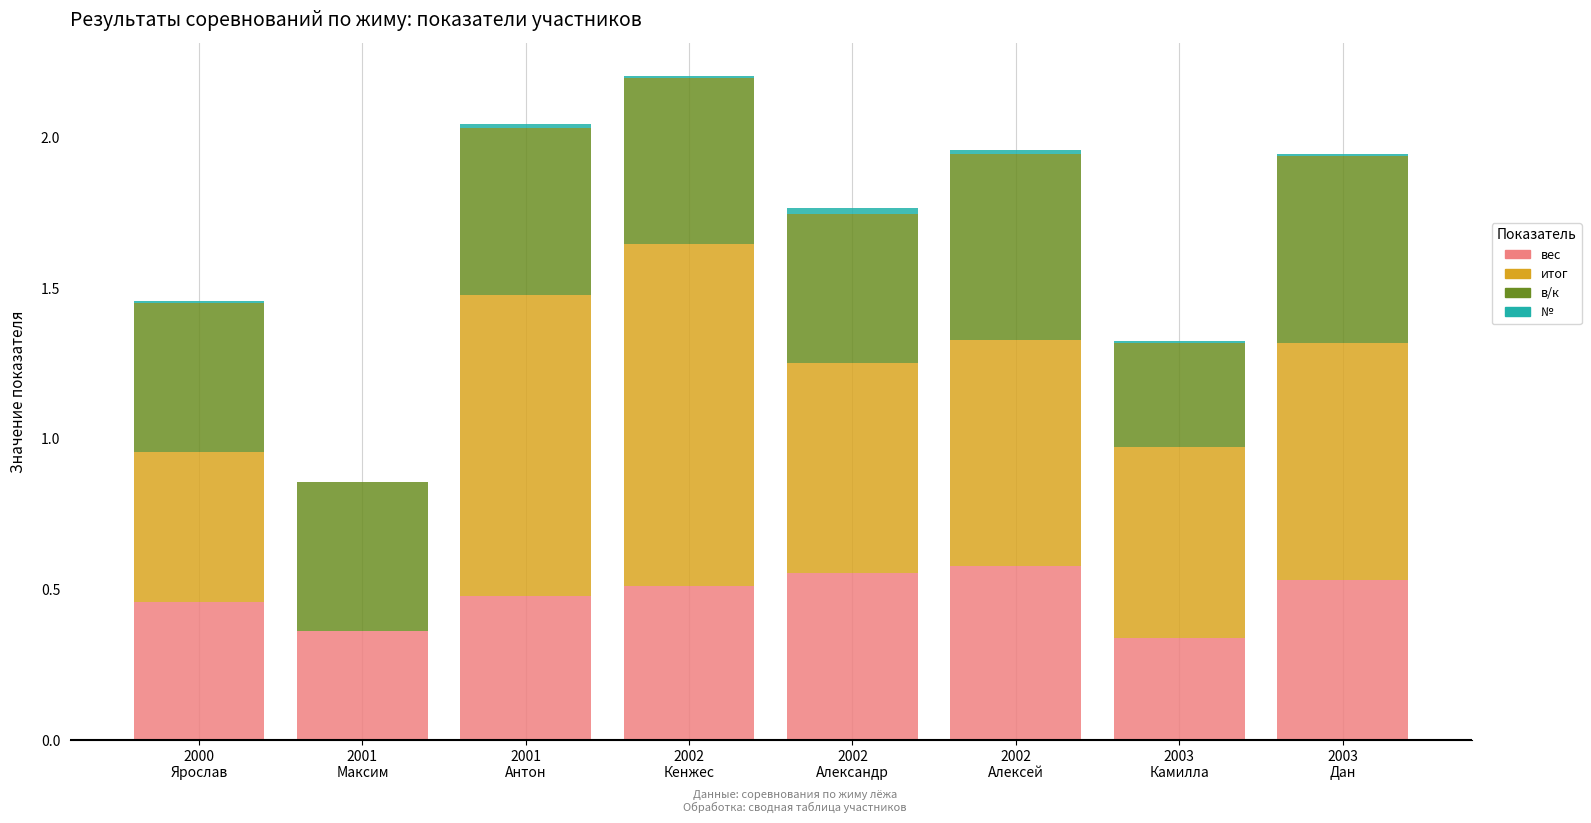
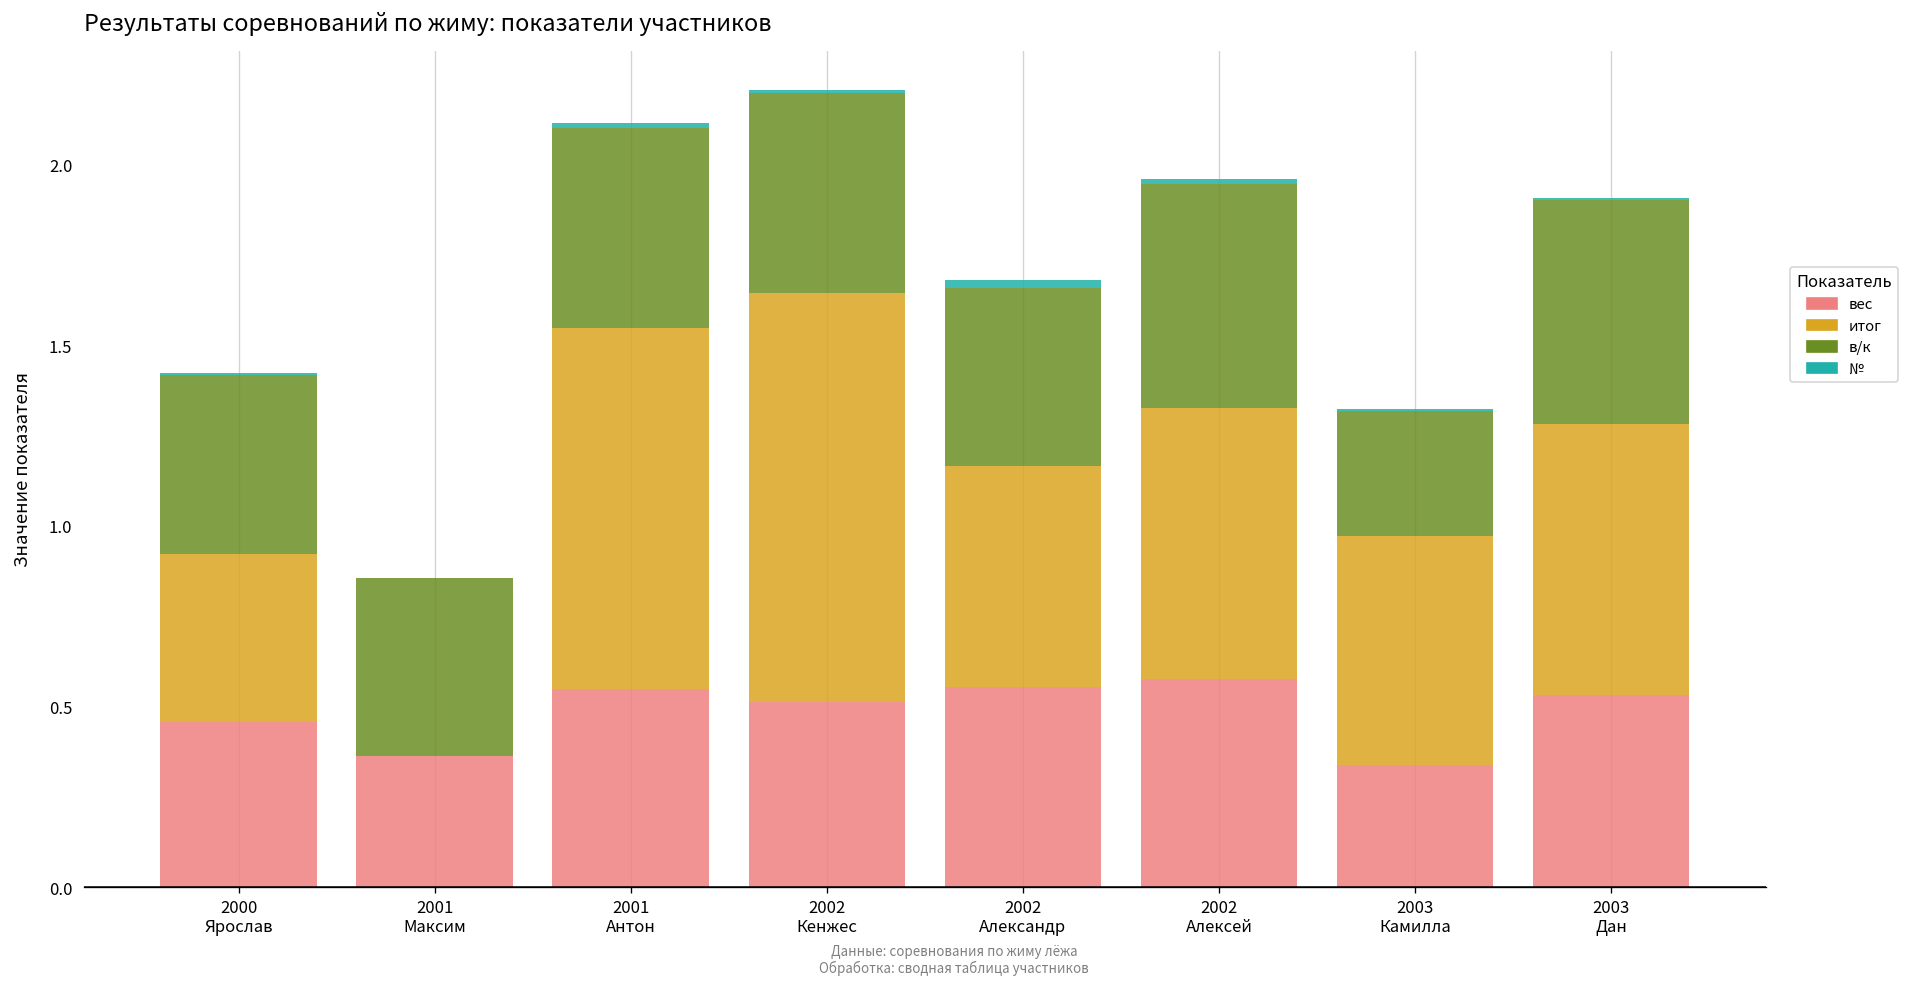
  {
    "вес": {
      "2000 Ярослав": 0.46,
      "2001 Максим": 0.36,
-     "2001 Антон": 0.48,
+     "2001 Антон": 0.55,
      "2002 Кенжес": 0.51,
      "2002 Александр": 0.55,
      "2002 Алексей": 0.58,
      "2003 Камилла": 0.34,
      "2003 Дан": 0.53
    },
    "итог": {
-     "2000 Ярослав": 0.50,
+     "2000 Ярослав": 0.47,
      "2001 Максим": 0.00,
      "2001 Антон": 1.00,
      "2002 Кенжес": 1.13,
-     "2002 Александр": 0.70,
+     "2002 Александр": 0.61,
      "2002 Алексей": 0.75,
      "2003 Камилла": 0.63,
-     "2003 Дан": 0.79
+     "2003 Дан": 0.75
    },
    "в/к": {
      "2000 Ярослав": 0.49,
      "2001 Максим": 0.49,
      "2001 Антон": 0.55,
      "2002 Кенжес": 0.55,
      "2002 Александр": 0.49,
      "2002 Алексей": 0.62,
      "2003 Камилла": 0.35,
      "2003 Дан": 0.62
    },
    "№": {
      "2001 Максим": 0.00,
      "2001 Антон": 0.01,
      "2002 Александр": 0.02,
      "2002 Алексей": 0.01
    }
  }
